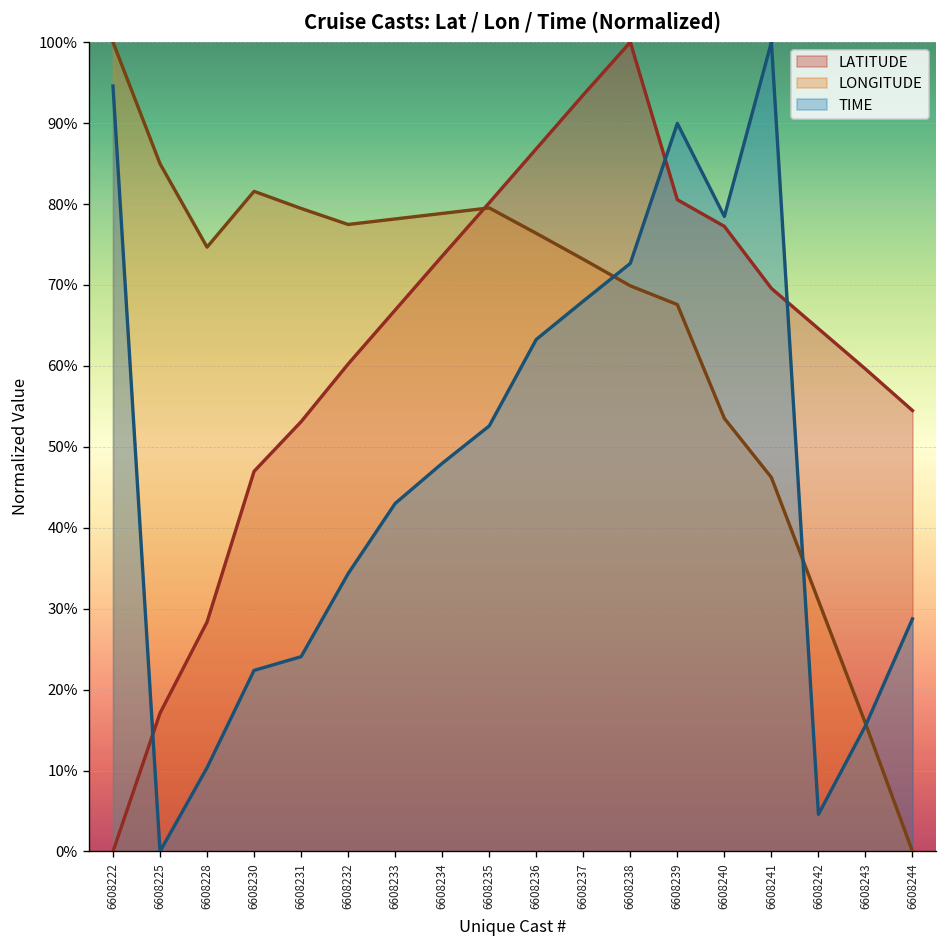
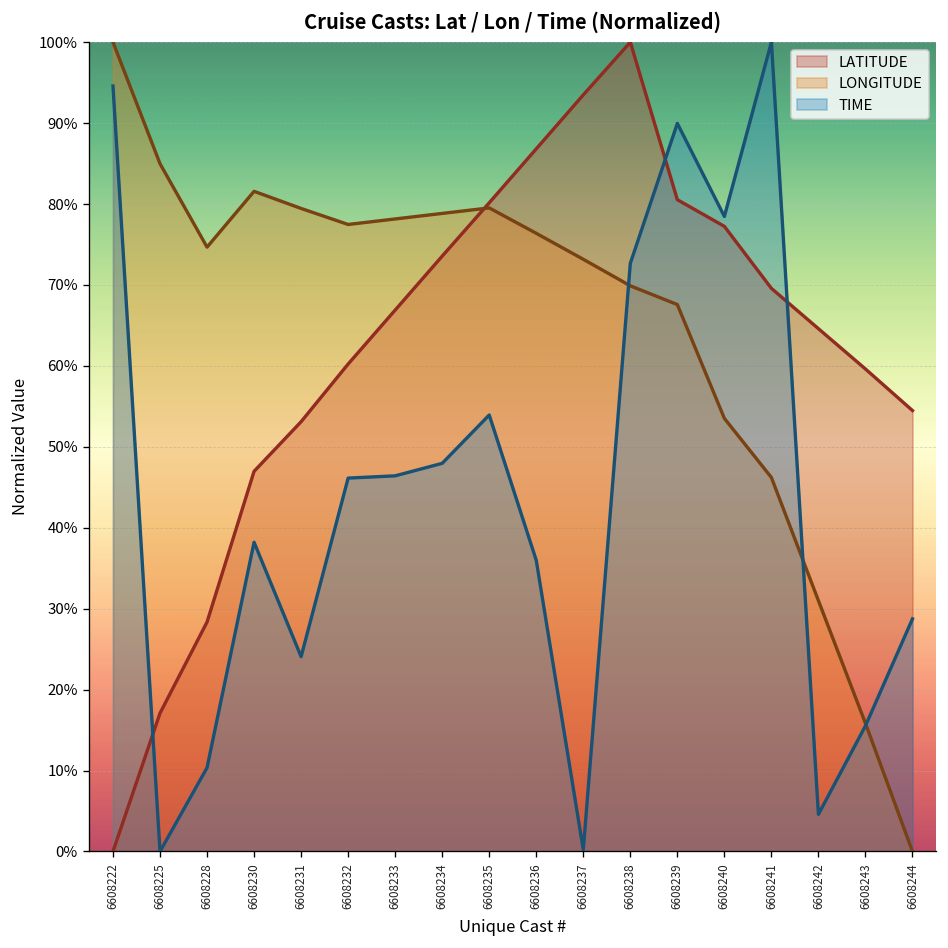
  {
    "TIME": {
      "6608222": "95%",
      "6608225": "0%",
      "6608228": "10%",
-     "6608230": "22%",
+     "6608230": "38%",
      "6608231": "24%",
-     "6608232": "34%",
-     "6608233": "43%",
+     "6608232": "46%",
+     "6608233": "46%",
      "6608234": "48%",
-     "6608235": "53%",
-     "6608236": "63%",
-     "6608237": "68%",
+     "6608235": "54%",
+     "6608236": "36%",
+     "6608237": "0%",
      "6608238": "73%",
      "6608239": "90%",
      "6608240": "78%",
      "6608241": "100%",
      "6608242": "5%",
      "6608244": "29%"
    }
  }
